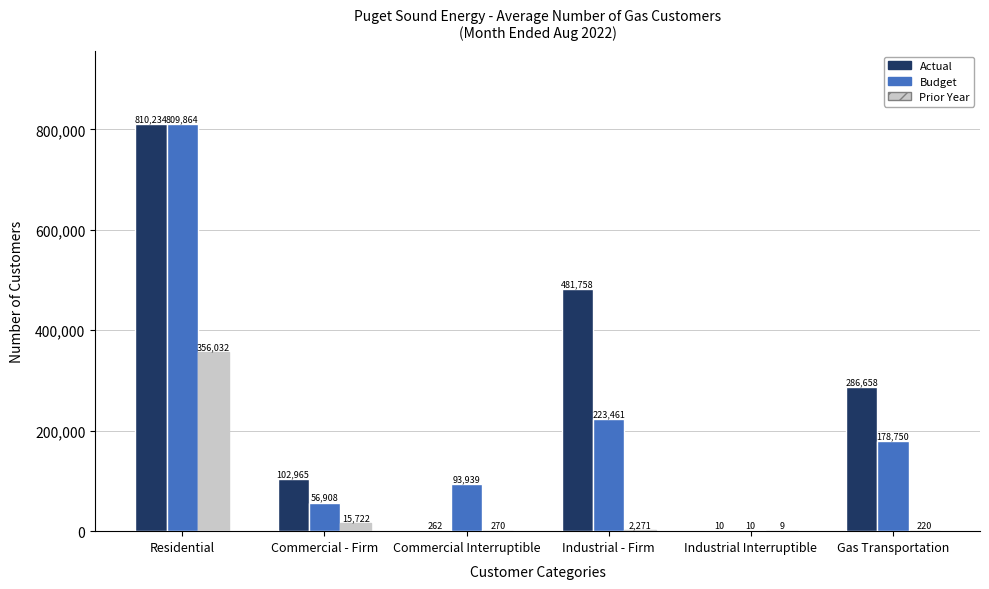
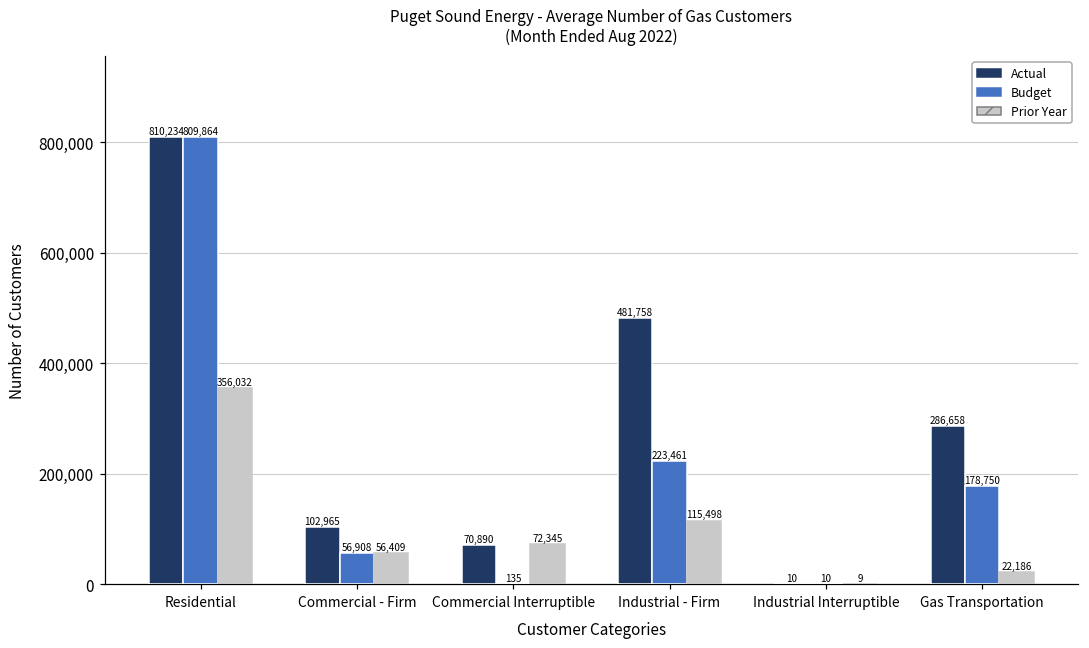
  {
    "Actual": {
      "Residential": "810,234",
      "Commercial - Firm": "102,965",
-     "Commercial Interruptible": "262",
+     "Commercial Interruptible": "70,890",
      "Industrial - Firm": "481,758",
      "Industrial Interruptible": "10",
      "Gas Transportation": "286,658"
    },
    "Budget": {
      "Residential": "809,864",
      "Commercial - Firm": "56,908",
-     "Commercial Interruptible": "93,939",
+     "Commercial Interruptible": "135",
      "Industrial - Firm": "223,461",
      "Industrial Interruptible": "10",
      "Gas Transportation": "178,750"
    },
    "Prior Year": {
      "Residential": "356,032",
-     "Commercial - Firm": "15,722",
-     "Commercial Interruptible": "270",
-     "Industrial - Firm": "2,271",
+     "Commercial - Firm": "56,409",
+     "Commercial Interruptible": "72,345",
+     "Industrial - Firm": "115,498",
      "Industrial Interruptible": "9",
-     "Gas Transportation": "220"
+     "Gas Transportation": "22,186"
    }
  }
